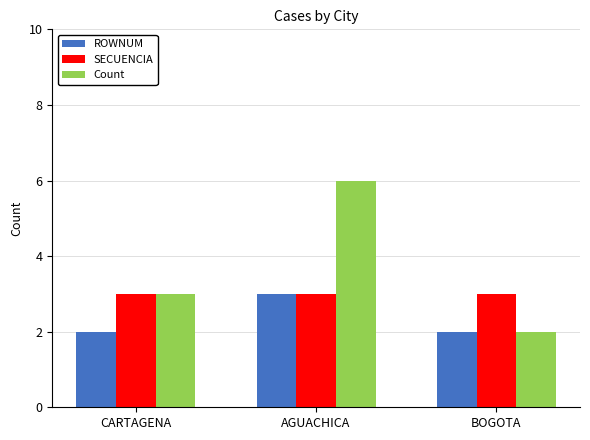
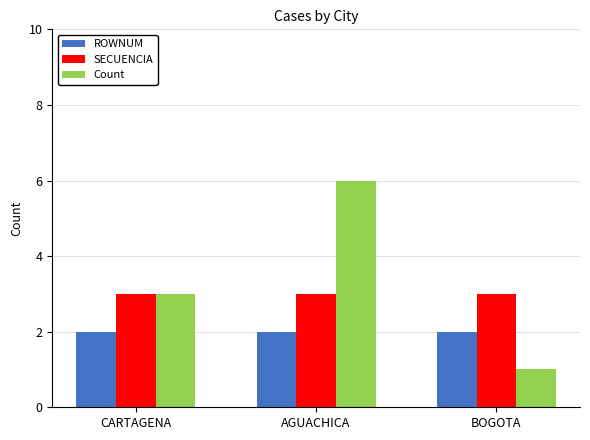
  {
    "ROWNUM": {
      "CARTAGENA": 2,
-     "AGUACHICA": 3,
+     "AGUACHICA": 2,
      "BOGOTA": 2
    },
    "SECUENCIA": {
      "CARTAGENA": 3,
      "AGUACHICA": 3,
      "BOGOTA": 3
    },
    "Count": {
      "CARTAGENA": 3,
      "AGUACHICA": 6,
-     "BOGOTA": 2
+     "BOGOTA": 1
    }
  }
